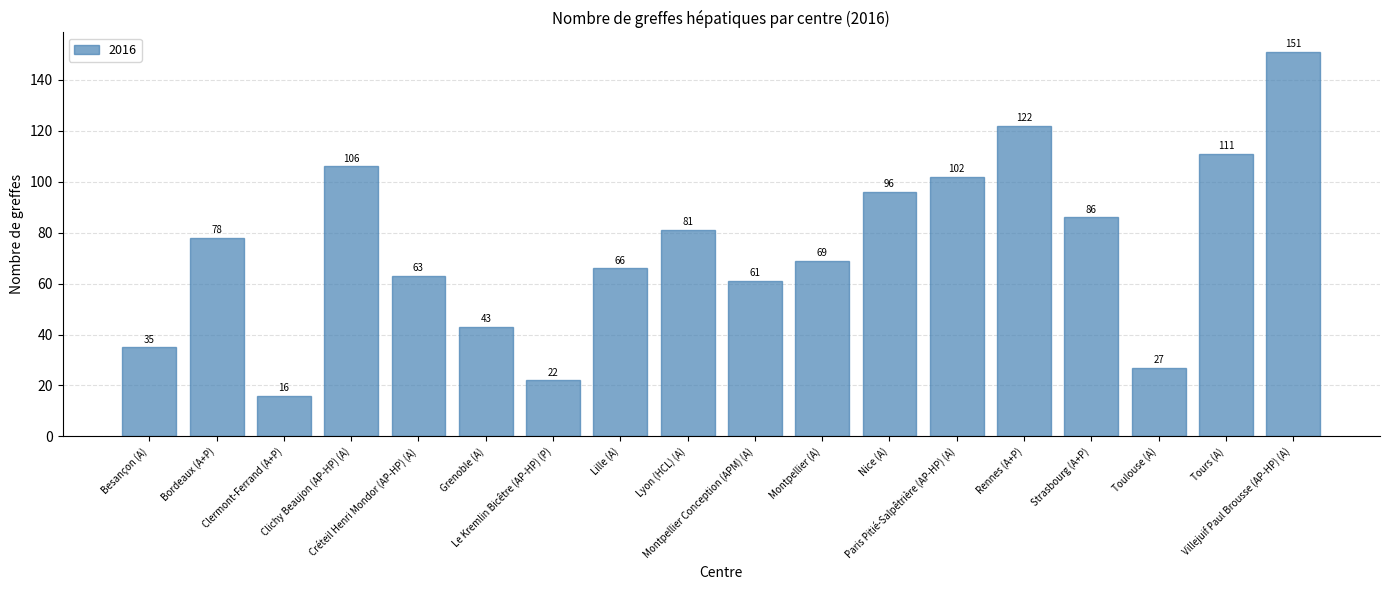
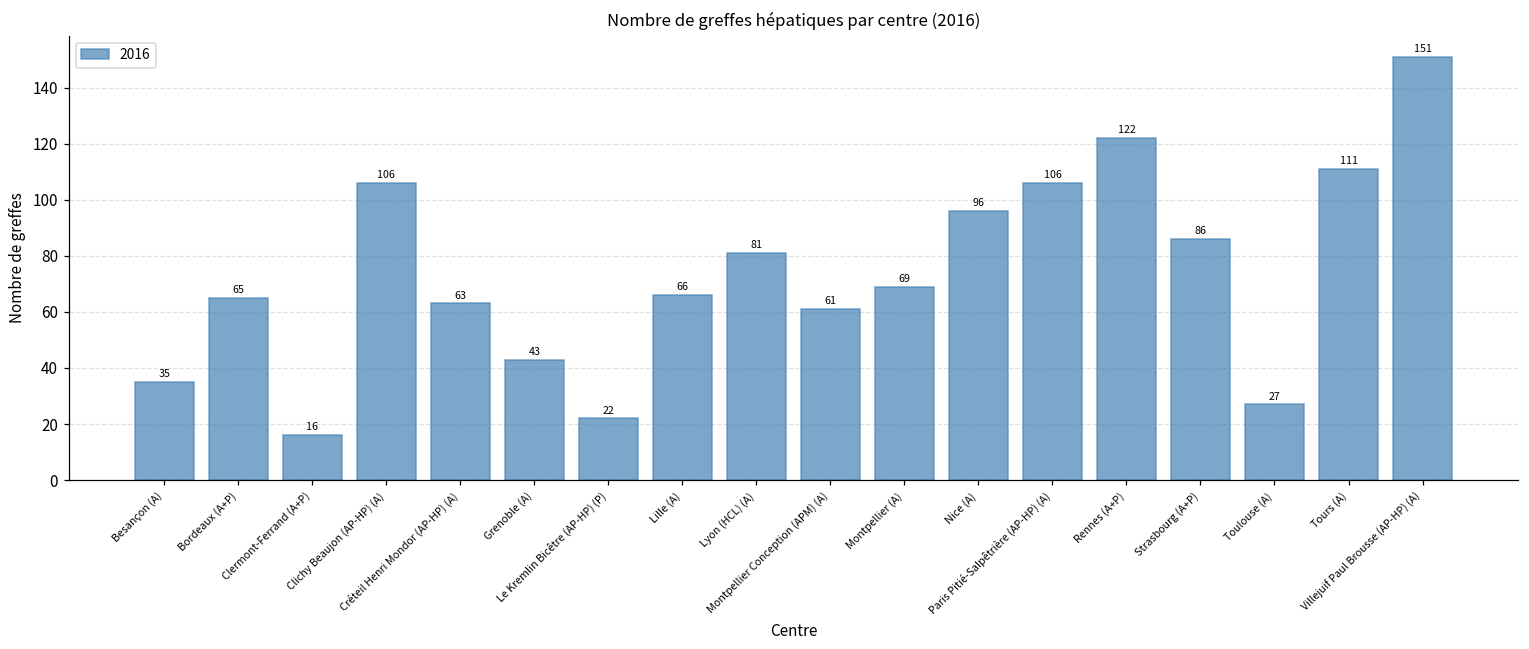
  {
    "Besançon (A)": 35,
-   "Bordeaux (A+P)": 78,
+   "Bordeaux (A+P)": 65,
    "Clermont-Ferrand (A+P)": 16,
    "Clichy Beaujon (AP-HP) (A)": 106,
    "Créteil Henri Mondor (AP-HP) (A)": 63,
    "Grenoble (A)": 43,
    "Le Kremlin Bicêtre (AP-HP) (P)": 22,
    "Lille (A)": 66,
    "Lyon (HCL) (A)": 81,
    "Montpellier Conception (APM) (A)": 61,
    "Montpellier (A)": 69,
    "Nice (A)": 96,
-   "Paris Pitié-Salpêtrière (AP-HP) (A)": 102,
+   "Paris Pitié-Salpêtrière (AP-HP) (A)": 106,
    "Rennes (A+P)": 122,
    "Strasbourg (A+P)": 86,
    "Toulouse (A)": 27,
    "Tours (A)": 111,
    "Villejuif Paul Brousse (AP-HP) (A)": 151
  }
